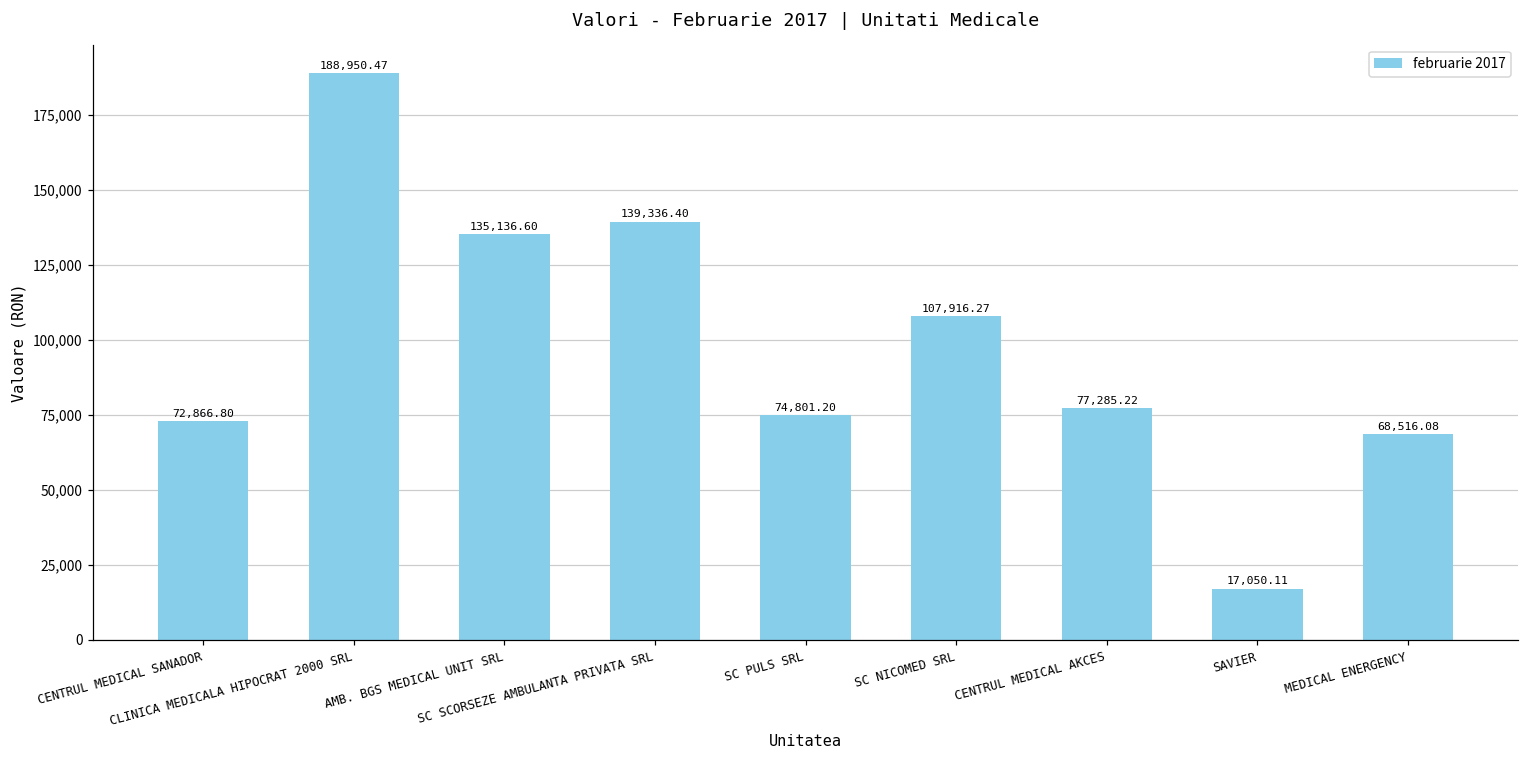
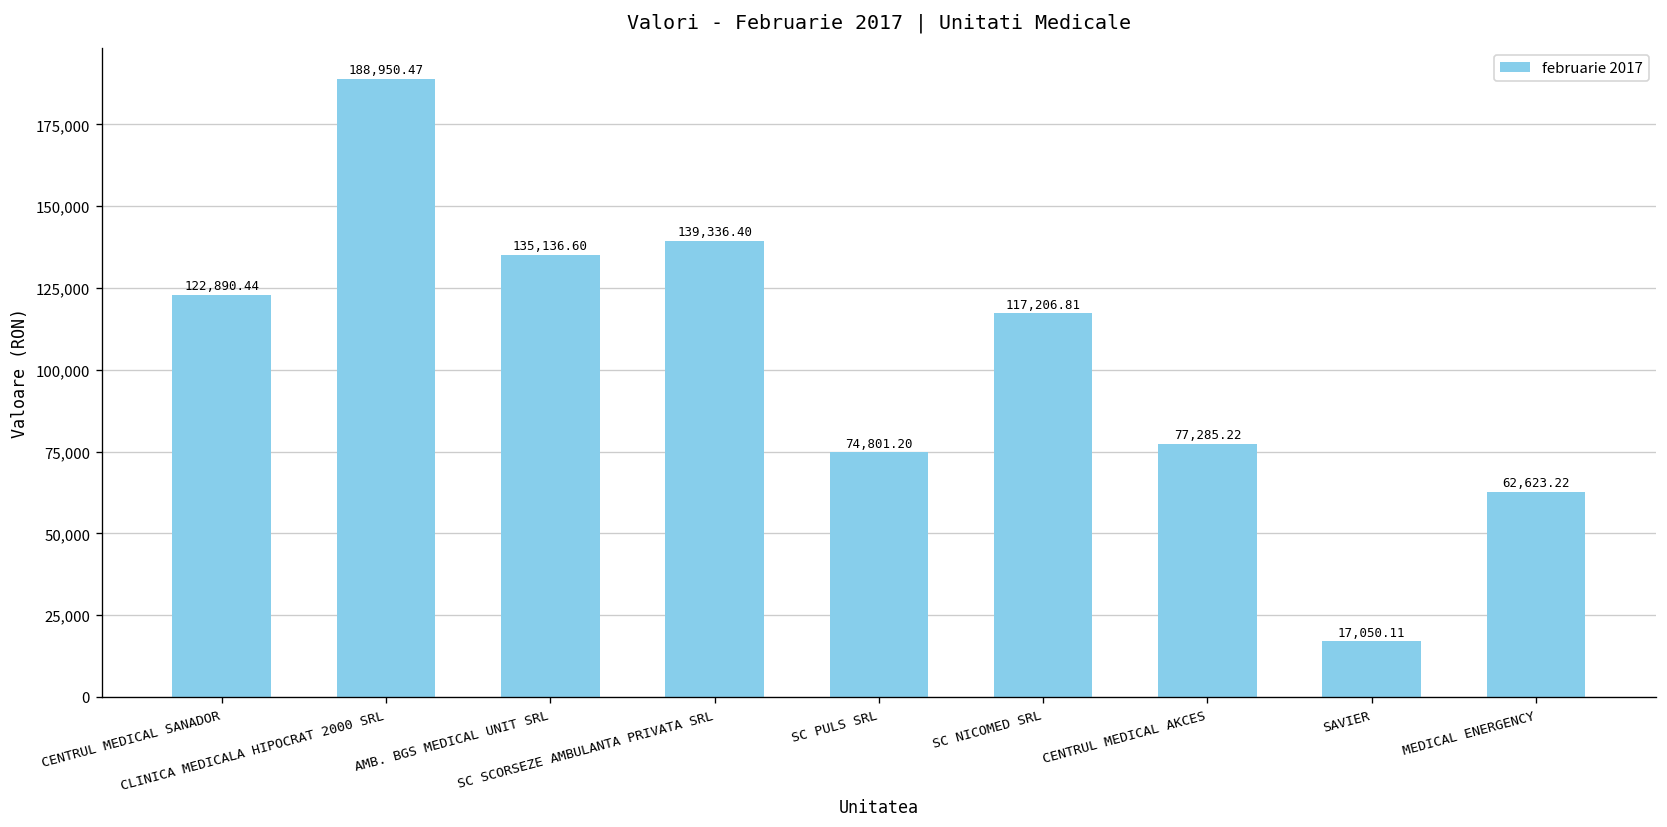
  {
-   "CENTRUL MEDICAL SANADOR": "72,866.80",
+   "CENTRUL MEDICAL SANADOR": "122,890.44",
    "CLINICA MEDICALA HIPOCRAT 2000 SRL": "188,950.47",
    "AMB. BGS MEDICAL UNIT SRL": "135,136.60",
    "SC SCORSEZE AMBULANTA PRIVATA SRL": "139,336.40",
    "SC PULS SRL": "74,801.20",
-   "SC NICOMED SRL": "107,916.27",
+   "SC NICOMED SRL": "117,206.81",
    "CENTRUL MEDICAL AKCES": "77,285.22",
    "SAVIER": "17,050.11",
-   "MEDICAL ENERGENCY": "68,516.08"
+   "MEDICAL ENERGENCY": "62,623.22"
  }
